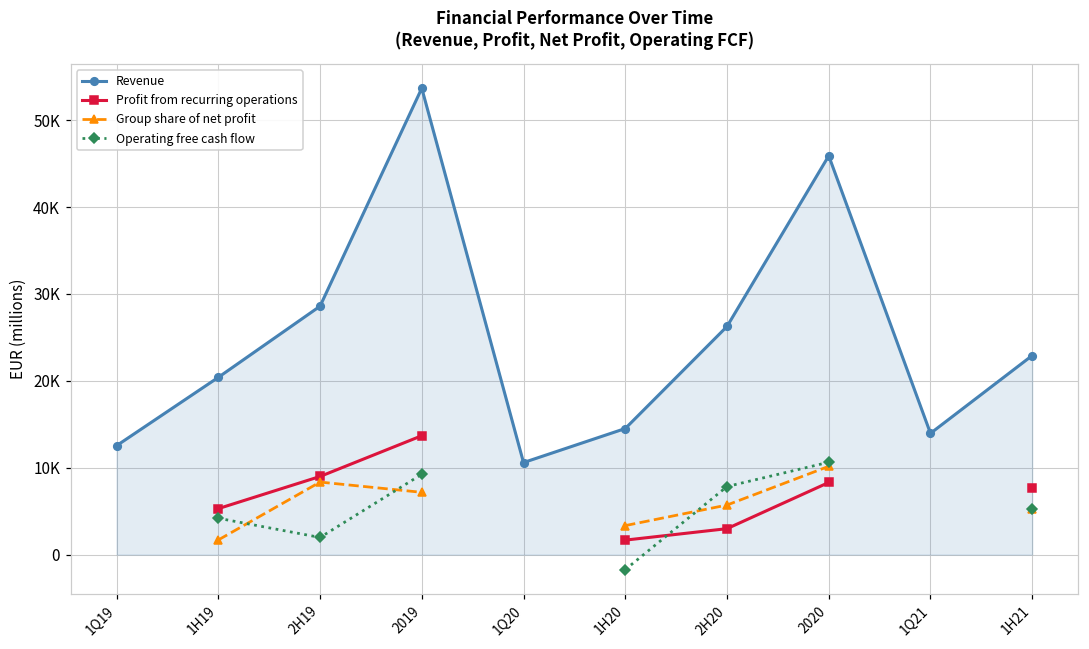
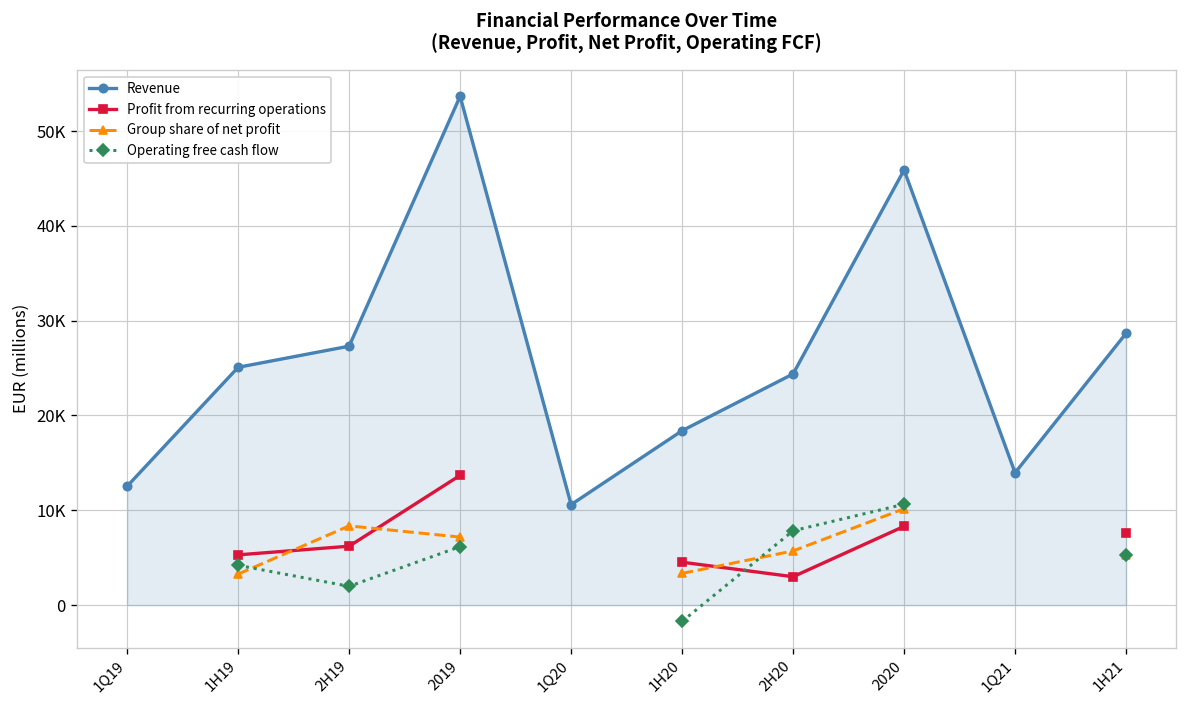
  {
    "Revenue": {
      "1Q19": 13000,
-     "1H19": 20000,
-     "2H19": 29000,
+     "1H19": 25000,
+     "2H19": 27000,
      "2019": 54000,
      "1Q20": 11000,
-     "1H20": 15000,
-     "2H20": 26000,
+     "1H20": 18000,
+     "2H20": 24000,
      "2020": 46000,
      "1Q21": 14000,
-     "1H21": 23000
+     "1H21": 29000
    },
    "Profit from recurring operations": {
      "1H19": 5000,
-     "2H19": 9000,
+     "2H19": 6000,
      "2019": 14000,
-     "1H20": 2000,
+     "1H20": 5000,
      "2H20": 3000,
      "2020": 8000,
      "1H21": 8000
    },
    "Group share of net profit": {
-     "1H19": 2000,
+     "1H19": 3000,
      "2H19": 8000,
      "2019": 7000,
      "1H20": 3000,
      "2H20": 6000,
      "2020": 10000
    },
    "Operating free cash flow": {
      "1H19": 4000,
      "2H19": 2000,
-     "2019": 9000,
+     "2019": 6000,
      "1H20": -2000,
      "2H20": 8000,
      "2020": 11000
    }
  }
